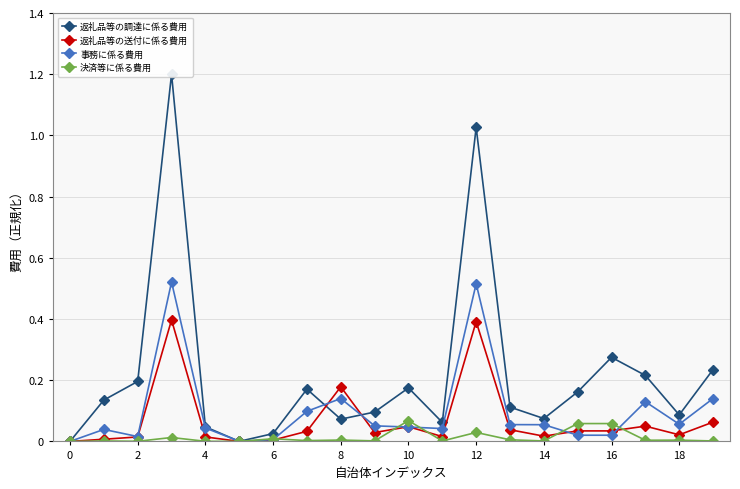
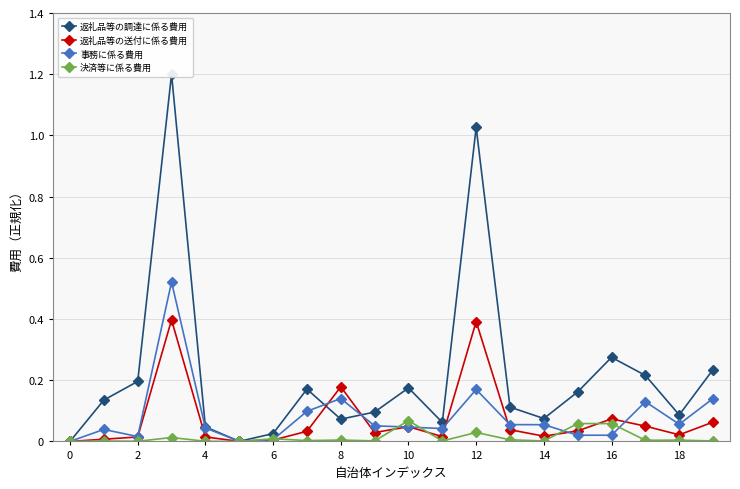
  {
    "返礼品等の調達に係る費用": {
      "2": 0.20,
      "6": 0.03,
      "8": 0.07,
      "10": 0.17,
      "12": 1.03,
      "14": 0.07,
      "16": 0.27,
      "18": 0.09
    },
    "返礼品等の送付に係る費用": {
      "4": 0.01,
      "8": 0.18,
      "12": 0.39,
      "14": 0.02,
-     "16": 0.03,
+     "16": 0.07,
      "18": 0.02
    },
    "事務に係る費用": {
      "8": 0.14,
-     "12": 0.52,
+     "12": 0.17,
      "14": 0.05,
      "16": 0.02,
      "18": 0.06
    },
    "決済等に係る費用": {
      "2": 0.00,
      "4": 0.00,
      "8": 0.00,
      "10": 0.07,
      "12": 0.03,
      "14": 0.00,
      "16": 0.06,
      "18": 0.00
    }
  }
